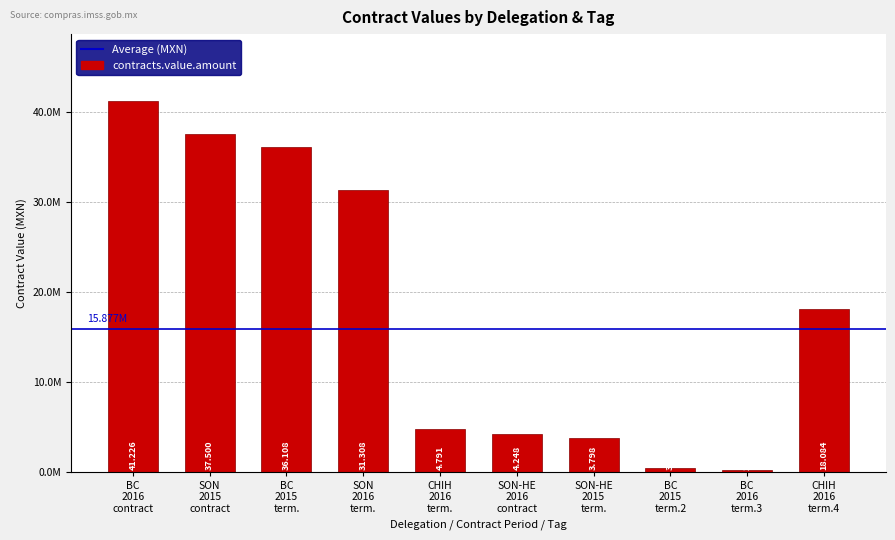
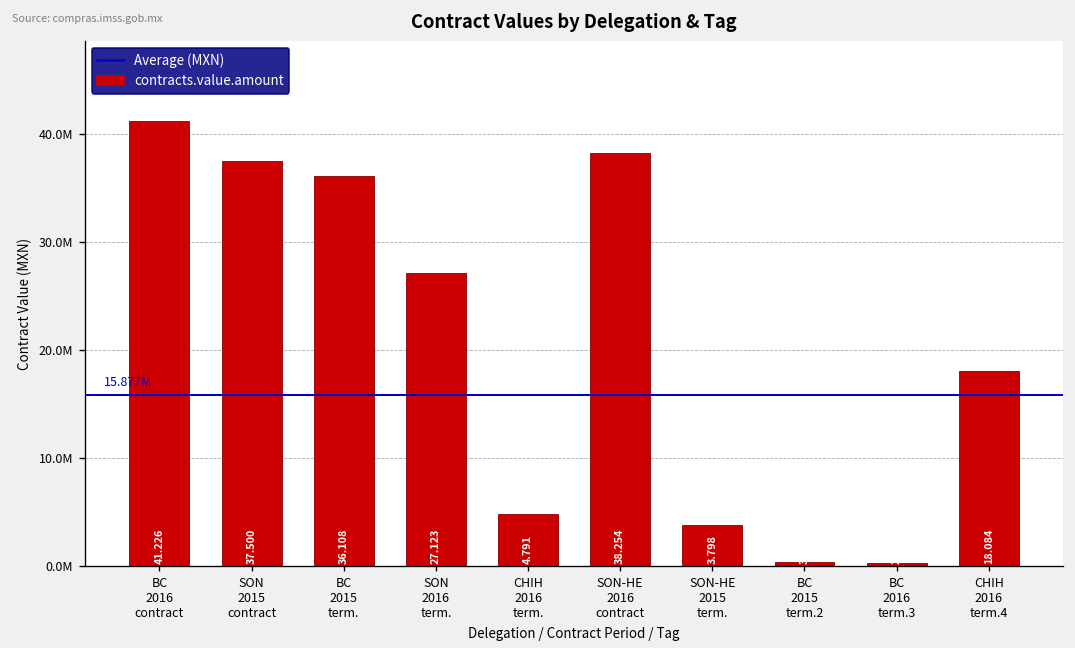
  {
-   "SON 2016 term.": 31.308,
-   "SON-HE 2016 contract": 4.248
+   "SON 2016 term.": 27.123,
+   "SON-HE 2016 contract": 38.254
  }
